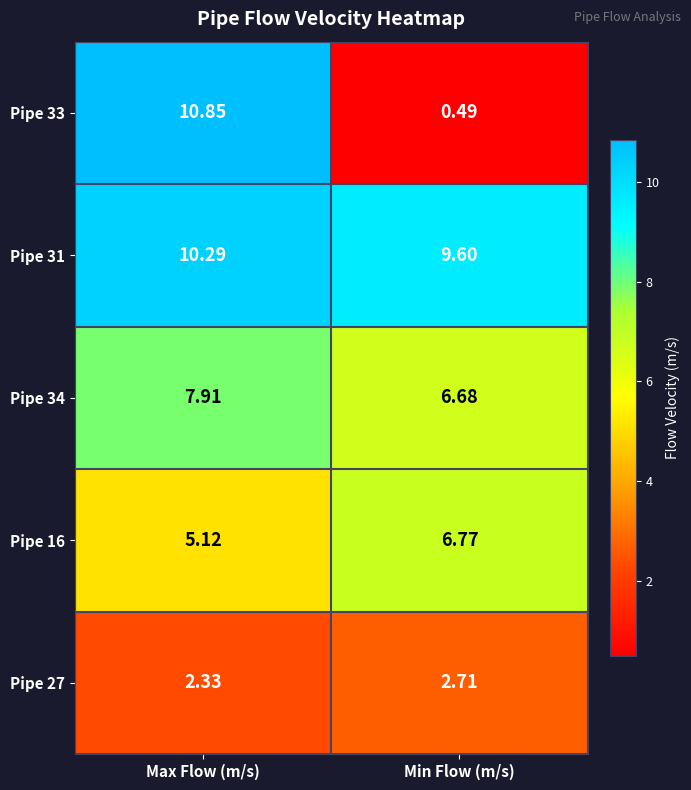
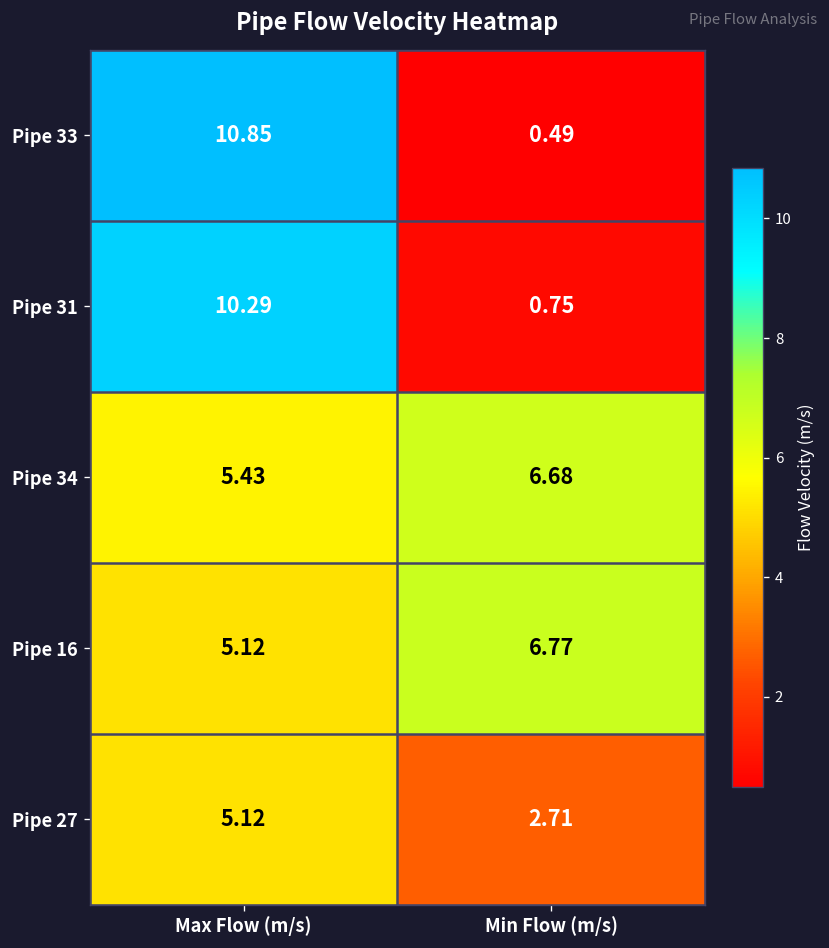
  {
    "Pipe 33": {
      "Max Flow (m/s)": 10.85,
      "Min Flow (m/s)": 0.49
    },
    "Pipe 31": {
      "Max Flow (m/s)": 10.29,
-     "Min Flow (m/s)": 9.60
+     "Min Flow (m/s)": 0.75
    },
    "Pipe 34": {
-     "Max Flow (m/s)": 7.91,
+     "Max Flow (m/s)": 5.43,
      "Min Flow (m/s)": 6.68
    },
    "Pipe 16": {
      "Max Flow (m/s)": 5.12,
      "Min Flow (m/s)": 6.77
    },
    "Pipe 27": {
-     "Max Flow (m/s)": 2.33,
+     "Max Flow (m/s)": 5.12,
      "Min Flow (m/s)": 2.71
    }
  }
